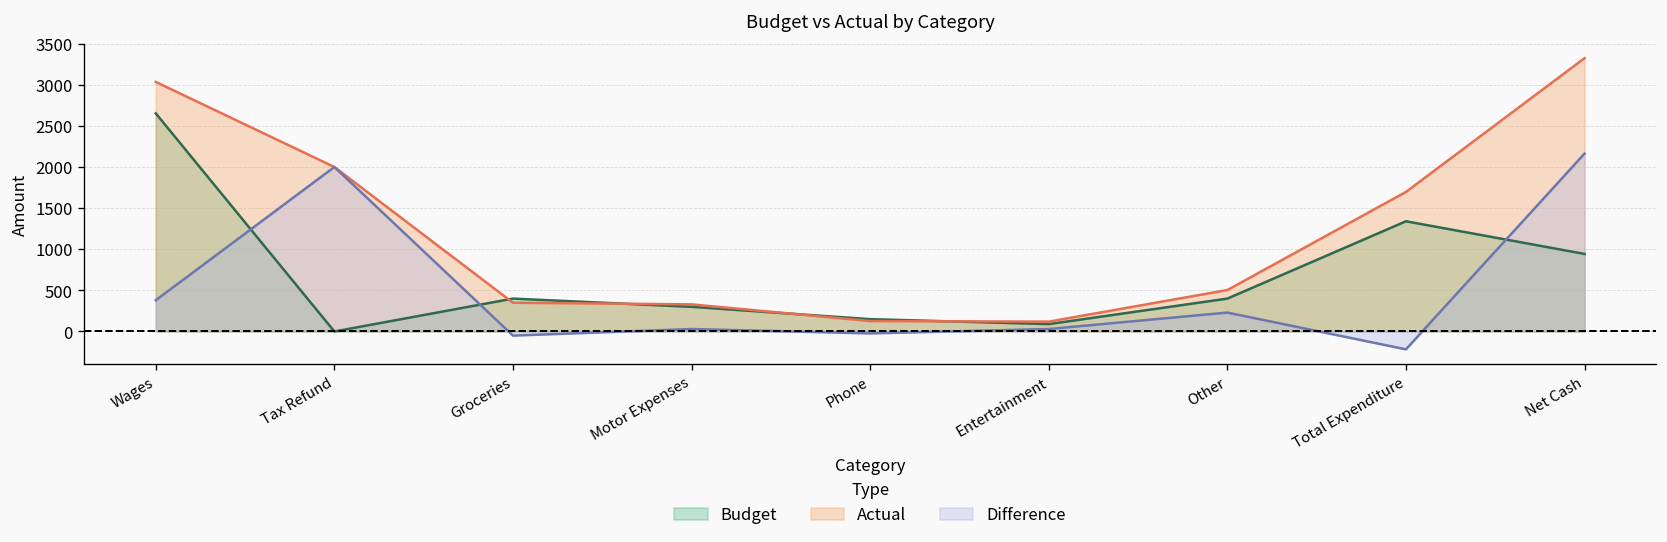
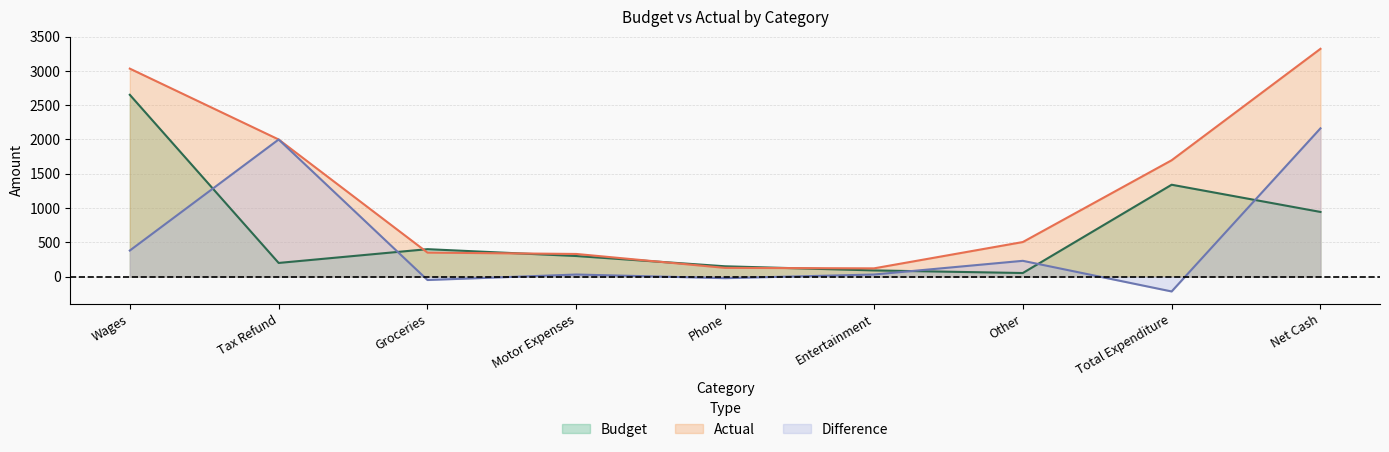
  {
    "Budget": {
      "Wages": 2700,
-     "Tax Refund": 0,
+     "Tax Refund": 200,
      "Groceries": 400,
-     "Other": 400,
+     "Other": 100,
      "Total Expenditure": 1300,
      "Net Cash": 900
    },
    "Actual": {
      "Wages": 3000,
      "Groceries": 400,
      "Other": 500,
      "Total Expenditure": 1700,
      "Net Cash": 3300
    }
  }
